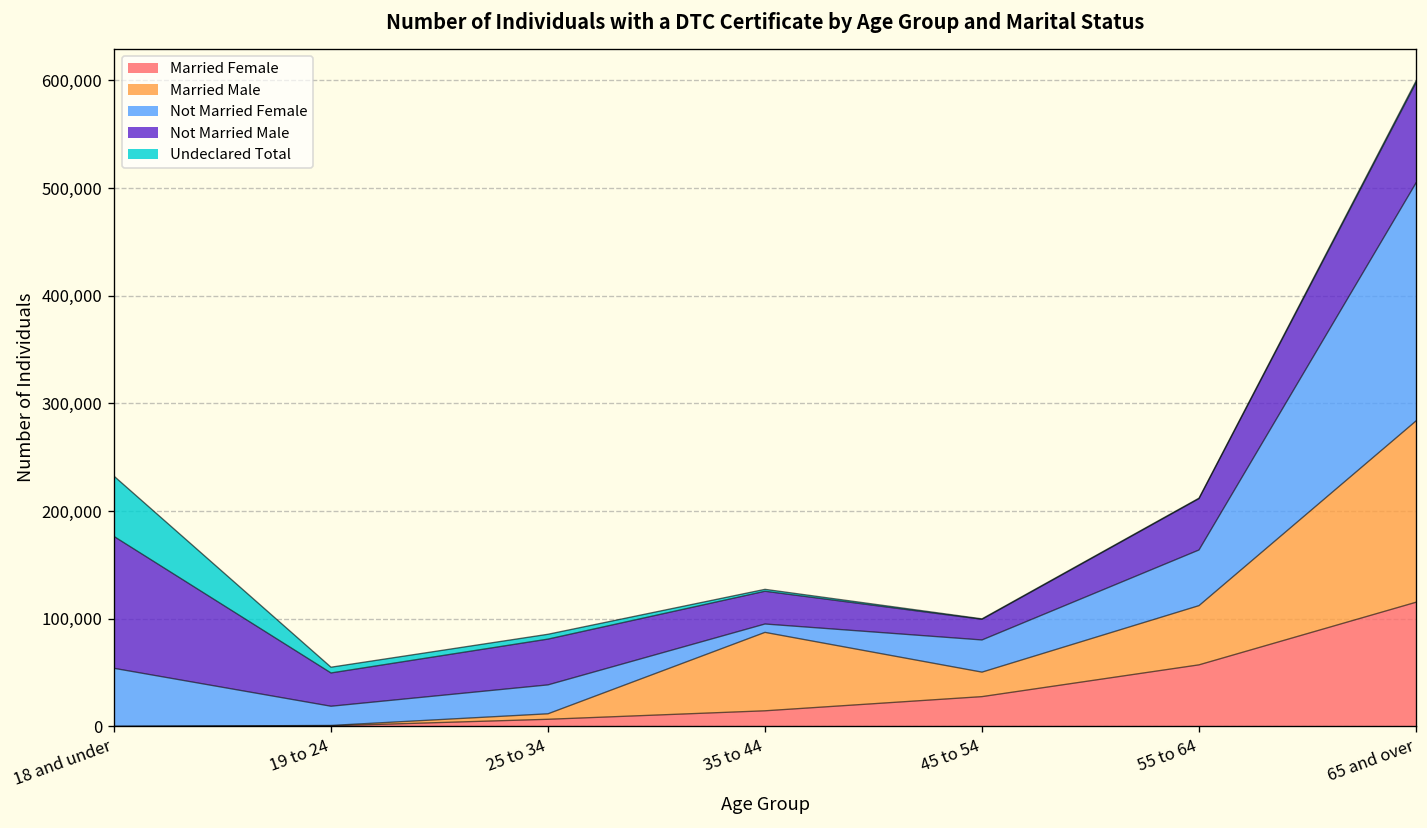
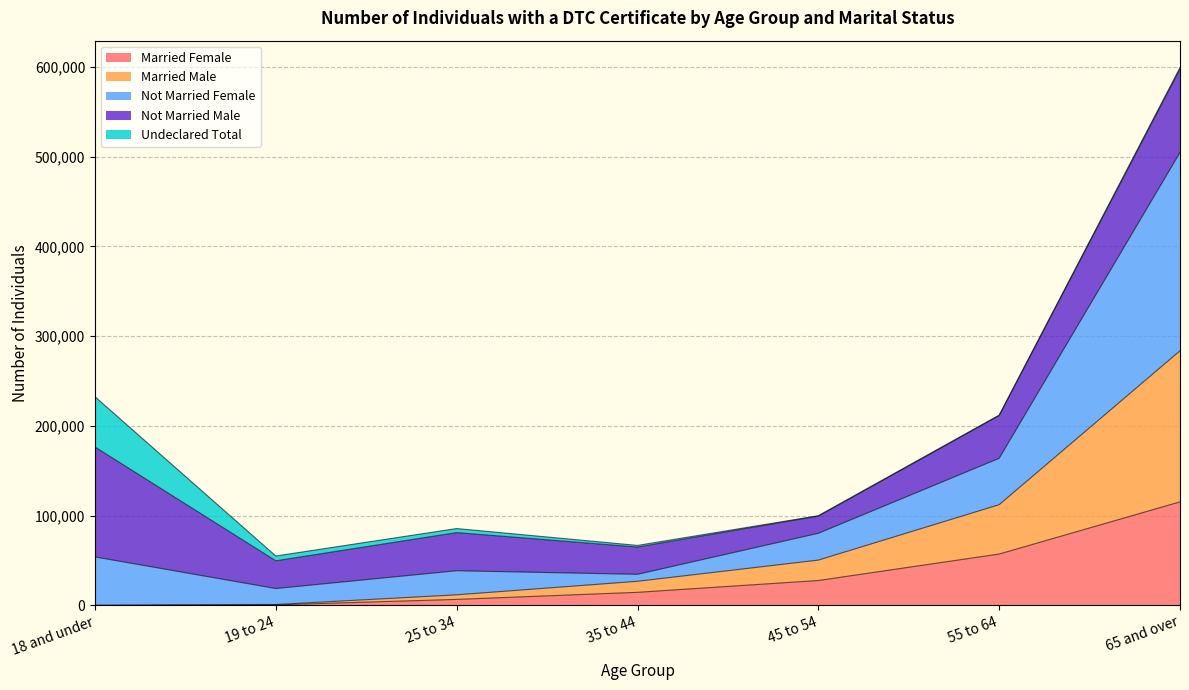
  {
    "Married Female": {
      "25 to 34": "10,000",
      "35 to 44": "10,000",
      "45 to 54": "30,000",
      "55 to 64": "60,000",
      "65 and over": "120,000"
    },
    "Married Male": {
      "25 to 34": "10,000",
-     "35 to 44": "70,000",
+     "35 to 44": "10,000",
      "45 to 54": "20,000",
      "55 to 64": "50,000",
      "65 and over": "170,000"
    },
    "Not Married Female": {
      "18 and under": "50,000",
      "19 to 24": "20,000",
      "25 to 34": "30,000",
      "35 to 44": "10,000",
      "45 to 54": "30,000",
      "55 to 64": "50,000",
      "65 and over": "220,000"
    },
    "Not Married Male": {
      "18 and under": "120,000",
      "19 to 24": "30,000",
      "25 to 34": "40,000"
    },
    "Undeclared Total": {
      "18 and under": "60,000",
      "19 to 24": "10,000",
      "25 to 34": "0"
    }
  }
